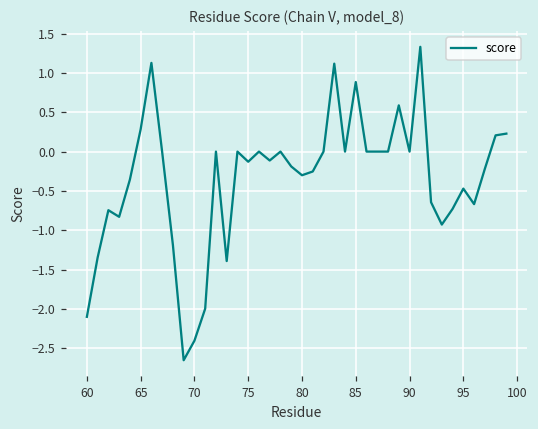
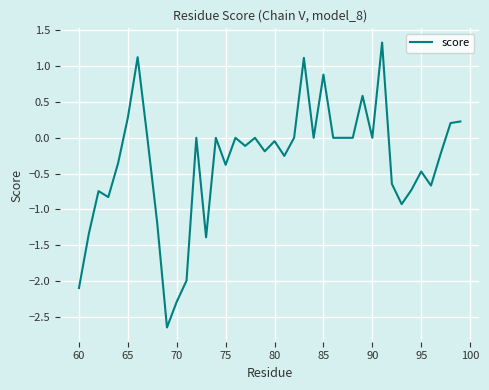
  {
    "60": -2.1,
    "65": 0.3,
-   "70": -2.4,
-   "75": -0.1,
-   "80": -0.3,
+   "70": -2.3,
+   "75": -0.4,
+   "80": 0.0,
    "85": 0.9,
    "90": 0.0,
    "95": -0.5
  }
